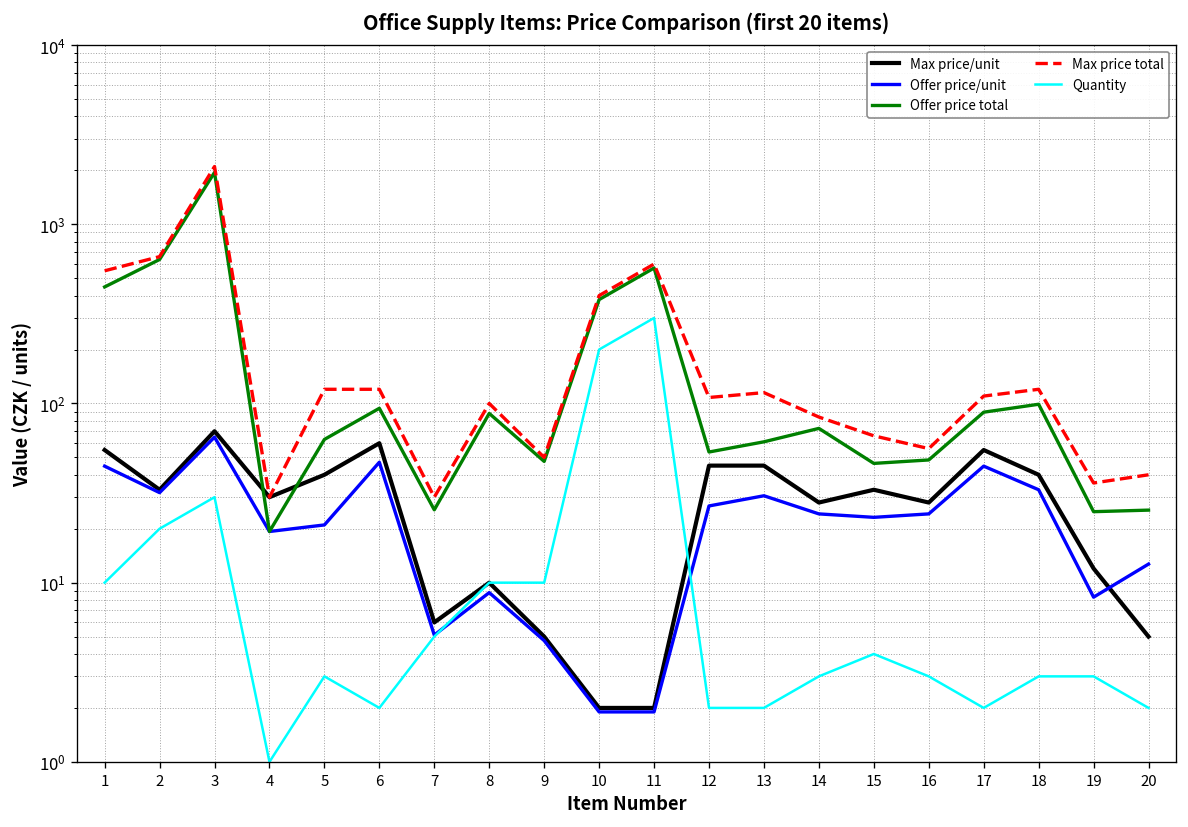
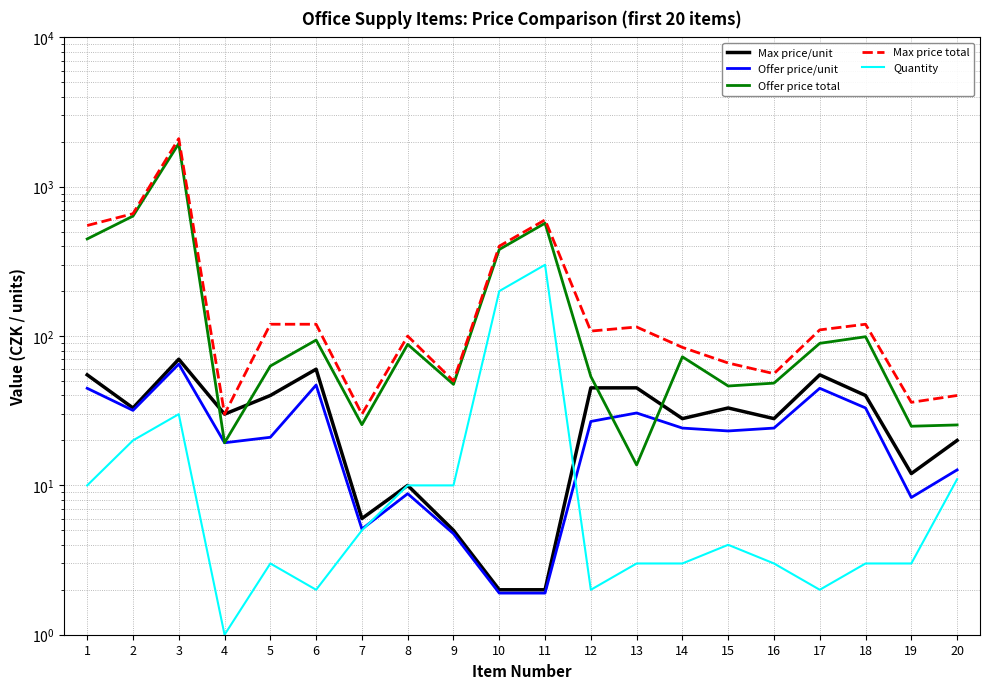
  {
    "Max price/unit": {
      "1": 55,
      "3": 70,
      "5": 40,
      "6": 60,
      "7": 6,
      "9": 5,
      "10": 2,
      "11": 2,
      "12": 45,
      "13": 45,
      "14": 28,
      "15": 33,
      "16": 28,
      "17": 55,
      "18": 40,
      "19": 12,
-     "20": 5
+     "20": 20
    },
    "Offer price/unit": {
      "1": 45,
      "3": 60,
      "5": 21,
      "6": 47,
      "8": 9,
      "9": 4.8,
      "10": 1.9,
      "11": 1.9,
      "12": 27,
      "13": 31,
      "14": 24,
      "15": 23,
      "16": 24,
      "17": 45,
      "18": 33,
      "19": 8,
      "20": 13
    },
    "Offer price total": {
      "1": 450,
      "3": 1900,
      "5": 63,
      "6": 90,
      "7": 26,
      "8": 90,
      "9": 48,
      "10": 380,
      "11": 570,
      "12": 54,
-     "13": 61,
+     "13": 14,
      "14": 70,
      "15": 46,
      "16": 48,
      "17": 90,
      "18": 100,
      "19": 25,
      "20": 25
    },
    "Max price total": {
      "1": 550,
      "3": 2100,
      "5": 120,
      "6": 120,
      "7": 30,
      "8": 100,
      "9": 50,
      "10": 400,
      "11": 600,
      "12": 110,
      "13": 120,
      "14": 80,
      "15": 70,
      "16": 56,
      "17": 110,
      "18": 120,
      "19": 36,
      "20": 40
    },
    "Quantity": {
      "1": 10,
      "2": 20,
      "3": 30,
      "4": 1,
      "5": 3,
      "6": 2,
      "9": 10,
      "10": 200,
      "11": 300,
      "12": 2,
-     "13": 2,
+     "13": 3,
      "14": 3,
      "15": 4,
      "16": 3,
      "17": 2,
      "18": 3,
      "19": 3,
-     "20": 2
+     "20": 11
    }
  }
